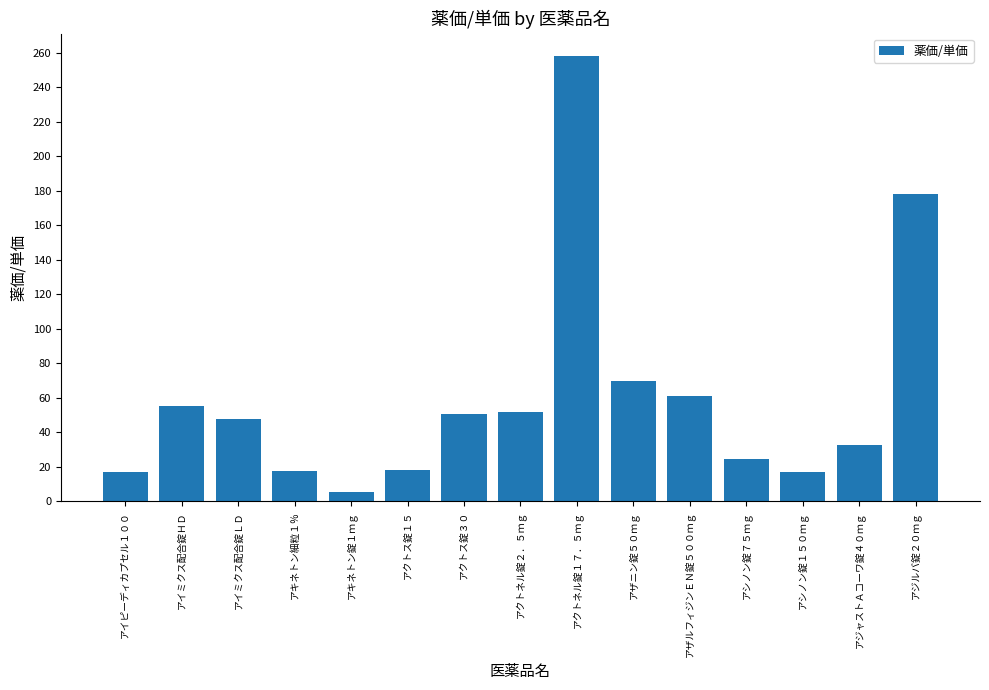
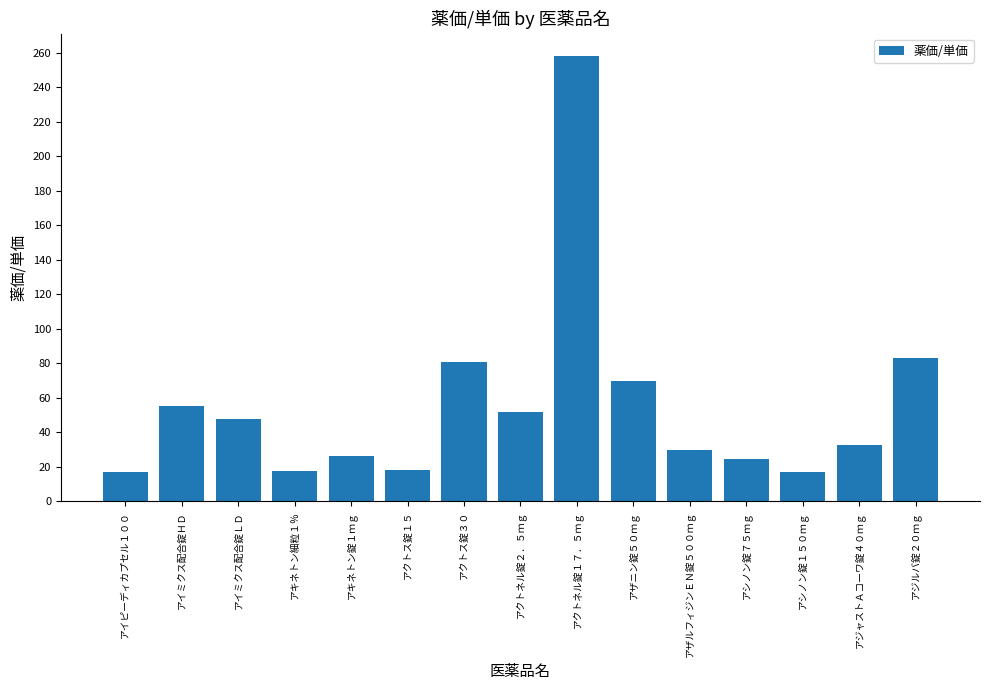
  {
    "アイピーディカプセル１００": 17,
    "アイミクス配合錠ＨＤ": 55,
    "アイミクス配合錠ＬＤ": 48,
    "アキネトン細粒１％": 18,
-   "アキネトン錠１ｍｇ": 6,
+   "アキネトン錠１ｍｇ": 26,
    "アクトス錠１５": 19,
-   "アクトス錠３０": 51,
+   "アクトス錠３０": 81,
    "アクトネル錠２．５ｍｇ": 52,
    "アクトネル錠１７．５ｍｇ": 258,
    "アザニン錠５０ｍｇ": 70,
-   "アザルフィジンＥＮ錠５００ｍｇ": 61,
+   "アザルフィジンＥＮ錠５００ｍｇ": 30,
    "アシノン錠７５ｍｇ": 24,
    "アシノン錠１５０ｍｇ": 17,
    "アジャストＡコーワ錠４０ｍｇ": 33,
-   "アジルバ錠２０ｍｇ": 178
+   "アジルバ錠２０ｍｇ": 83
  }
